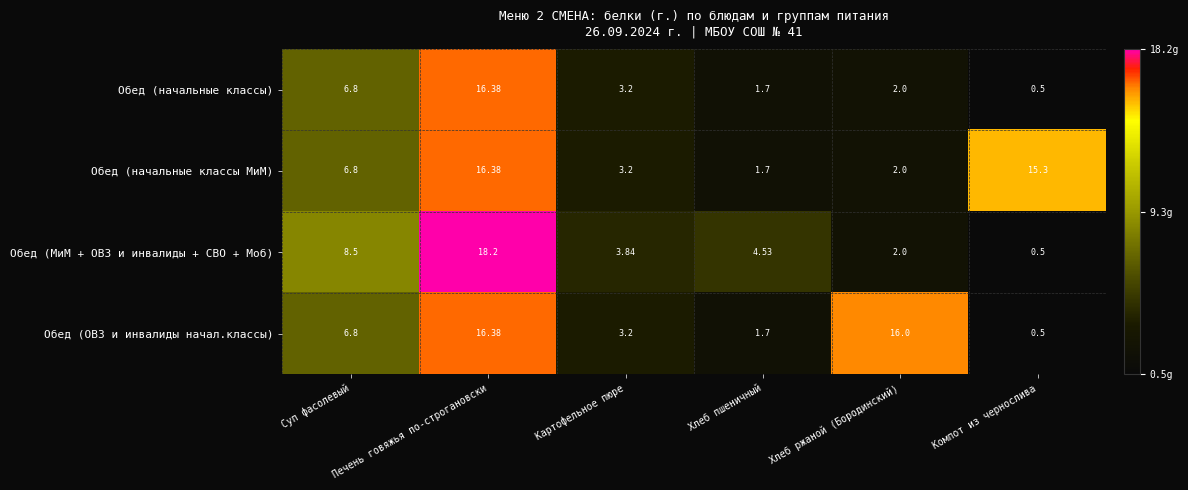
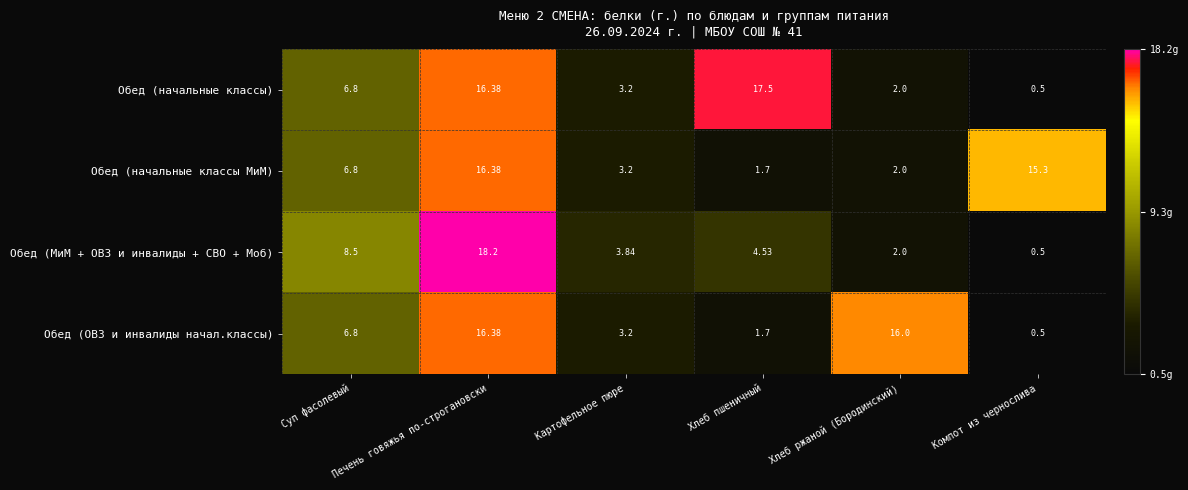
  {
    "Обед (начальные классы)": {
      "Суп фасолевый": 6.8,
      "Печень говяжья по-строгановски": 16.38,
      "Картофельное пюре": 3.2,
-     "Хлеб пшеничный": 1.7,
+     "Хлеб пшеничный": 17.5,
      "Хлеб ржаной (Бородинский)": 2.0,
      "Компот из чернослива": 0.5
    },
    "Обед (начальные классы МиМ)": {
      "Суп фасолевый": 6.8,
      "Печень говяжья по-строгановски": 16.38,
      "Картофельное пюре": 3.2,
      "Хлеб пшеничный": 1.7,
      "Хлеб ржаной (Бородинский)": 2.0,
      "Компот из чернослива": 15.3
    },
    "Обед (МиМ + ОВЗ и инвалиды + СВО + Моб)": {
      "Суп фасолевый": 8.5,
      "Печень говяжья по-строгановски": 18.2,
      "Картофельное пюре": 3.84,
      "Хлеб пшеничный": 4.53,
      "Хлеб ржаной (Бородинский)": 2.0,
      "Компот из чернослива": 0.5
    },
    "Обед (ОВЗ и инвалиды начал.классы)": {
      "Суп фасолевый": 6.8,
      "Печень говяжья по-строгановски": 16.38,
      "Картофельное пюре": 3.2,
      "Хлеб пшеничный": 1.7,
      "Хлеб ржаной (Бородинский)": 16.0,
      "Компот из чернослива": 0.5
    }
  }
